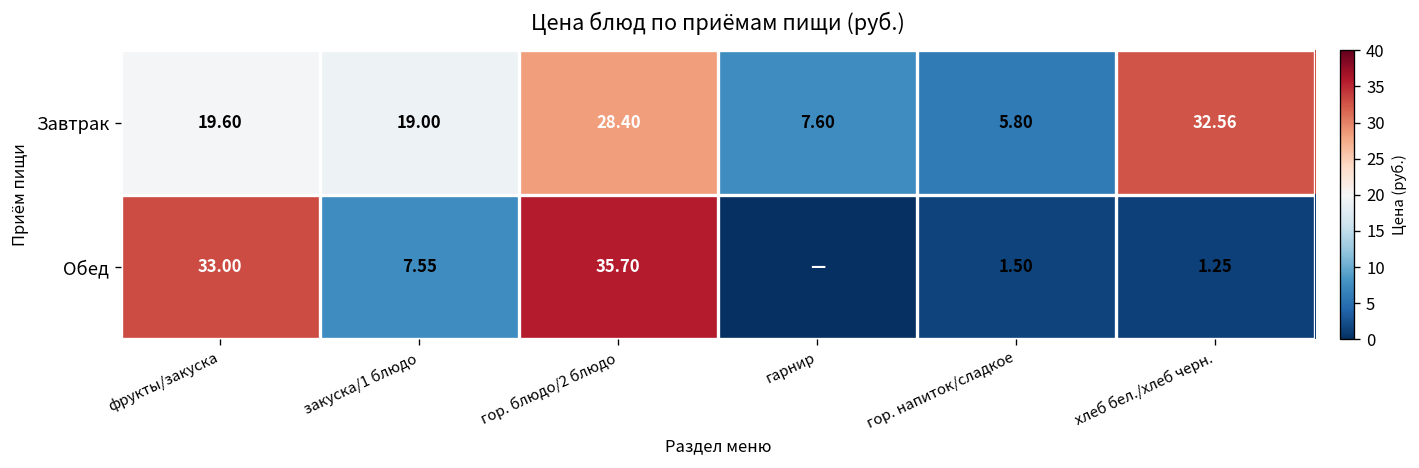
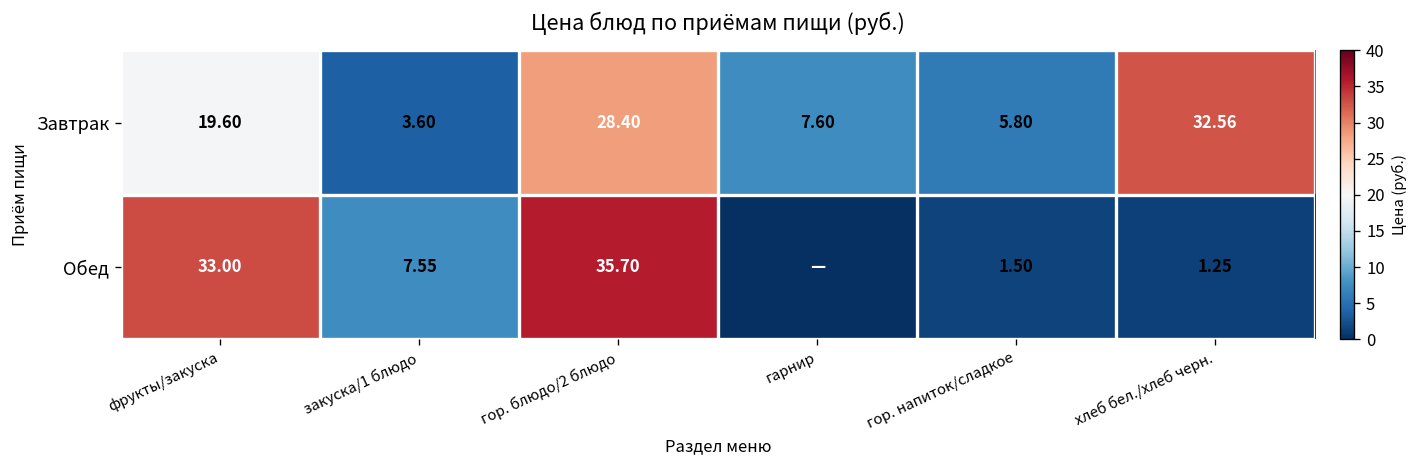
  {
    "Завтрак": {
-     "закуска/1 блюдо": 19.00,
+     "закуска/1 блюдо": 3.60,
      "гор. блюдо/2 блюдо": 28.40,
      "гарнир": 7.60,
      "гор. напиток/сладкое": 5.80,
      "хлеб бел./хлеб черн.": 32.56
    },
    "Обед": {
      "закуска/1 блюдо": 7.55,
      "гор. блюдо/2 блюдо": 35.70,
      "гор. напиток/сладкое": 1.50,
      "хлеб бел./хлеб черн.": 1.25
    }
  }
